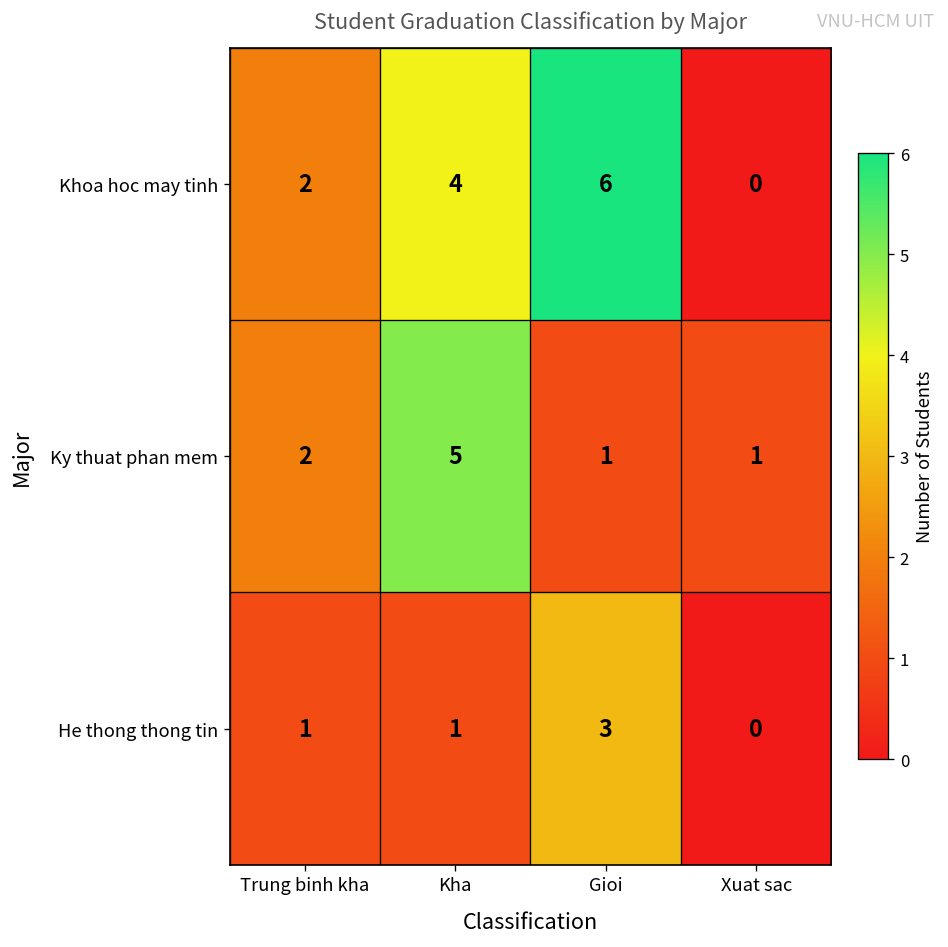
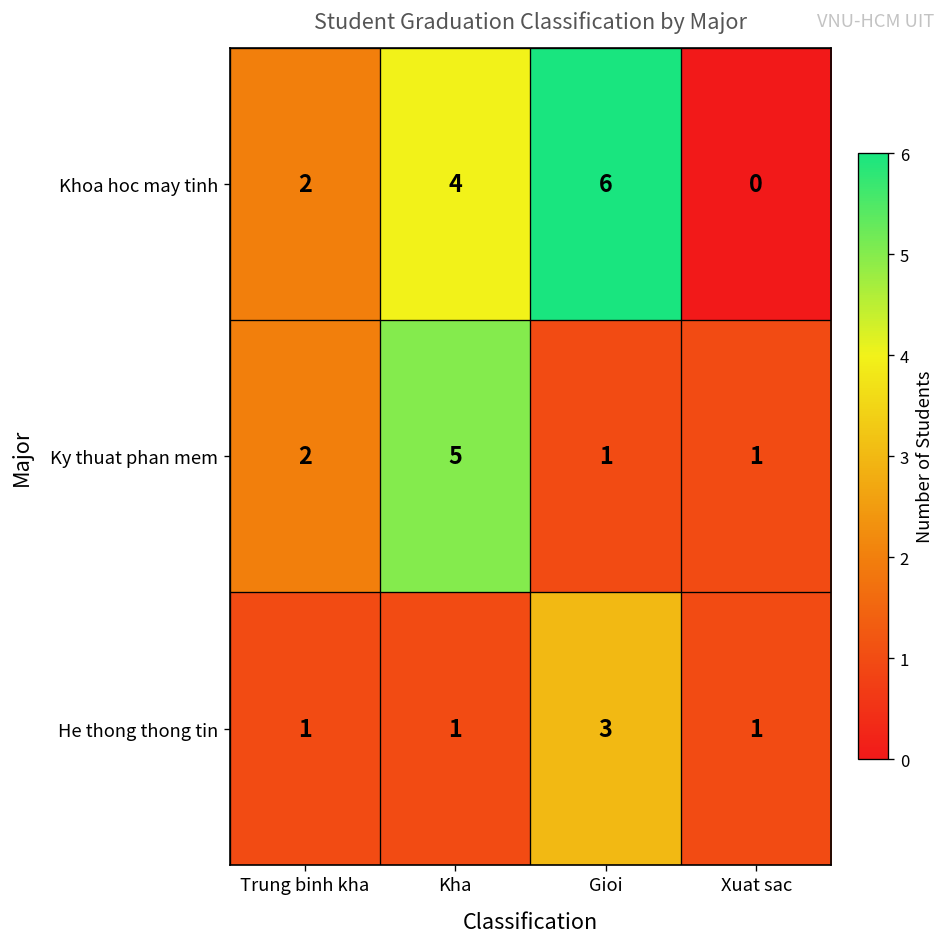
  {
    "Khoa hoc may tinh": {
      "Trung binh kha": 2,
      "Kha": 4,
      "Gioi": 6,
      "Xuat sac": 0
    },
    "Ky thuat phan mem": {
      "Trung binh kha": 2,
      "Kha": 5,
      "Gioi": 1,
      "Xuat sac": 1
    },
    "He thong thong tin": {
      "Trung binh kha": 1,
      "Kha": 1,
      "Gioi": 3,
-     "Xuat sac": 0
+     "Xuat sac": 1
    }
  }
